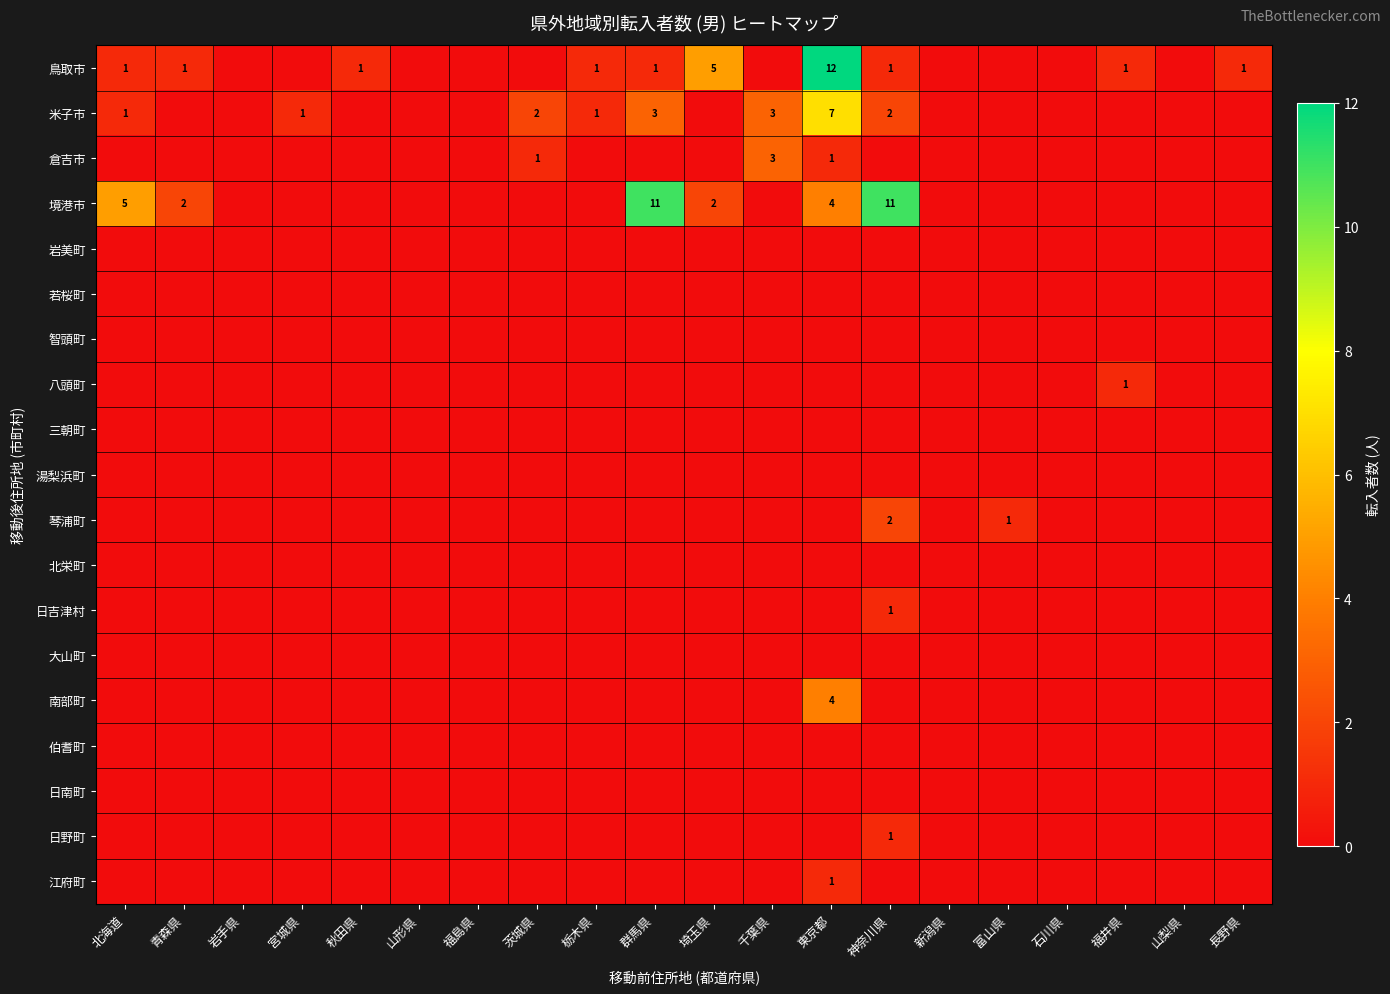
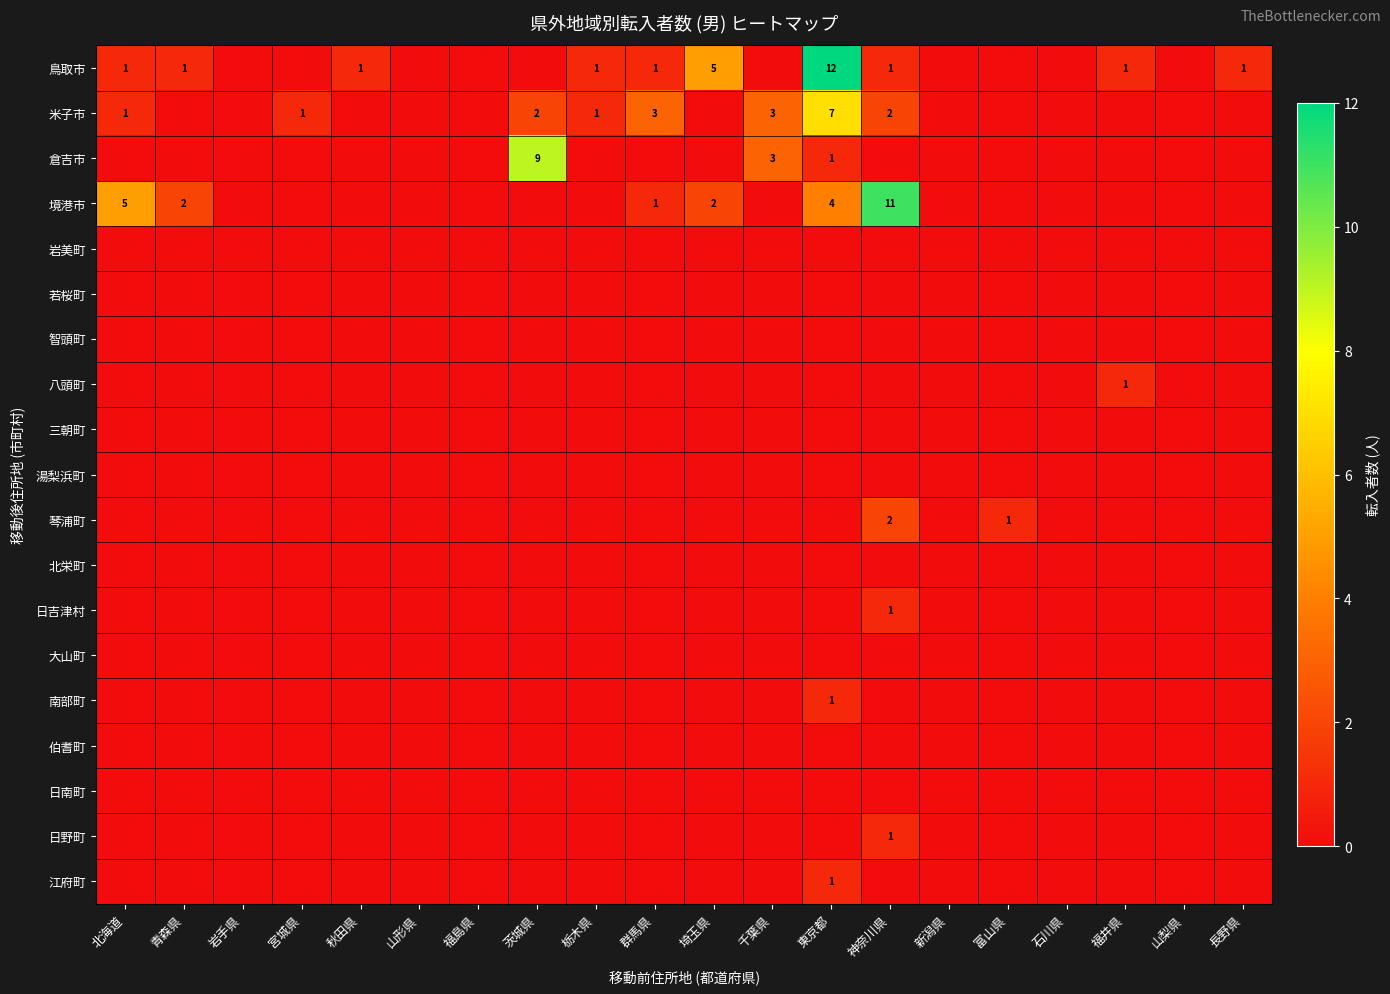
  {
    "鳥取市": {
      "北海道": 1,
      "青森県": 1,
      "秋田県": 1,
      "栃木県": 1,
      "群馬県": 1,
      "埼玉県": 5,
      "東京都": 12,
      "神奈川県": 1,
      "福井県": 1,
      "長野県": 1
    },
    "米子市": {
      "北海道": 1,
      "宮城県": 1,
      "茨城県": 2,
      "栃木県": 1,
      "群馬県": 3,
      "千葉県": 3,
      "東京都": 7,
      "神奈川県": 2
    },
    "倉吉市": {
-     "茨城県": 1,
+     "茨城県": 9,
      "千葉県": 3,
      "東京都": 1
    },
    "境港市": {
      "北海道": 5,
      "青森県": 2,
-     "群馬県": 11,
+     "群馬県": 1,
      "埼玉県": 2,
      "東京都": 4,
      "神奈川県": 11
    },
    "八頭町": {
      "福井県": 1
    },
    "琴浦町": {
      "神奈川県": 2,
      "富山県": 1
    },
    "日吉津村": {
      "神奈川県": 1
    },
    "南部町": {
-     "東京都": 4
+     "東京都": 1
    },
    "日野町": {
      "神奈川県": 1
    },
    "江府町": {
      "東京都": 1
    }
  }
